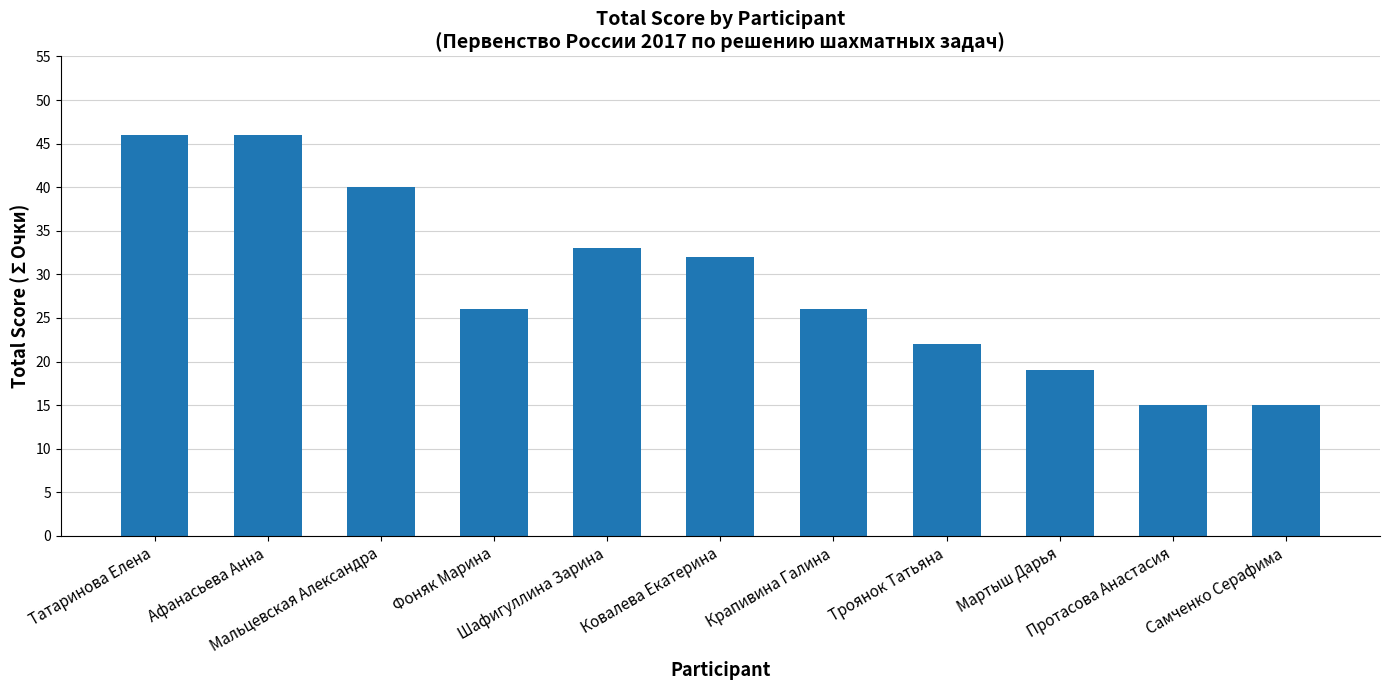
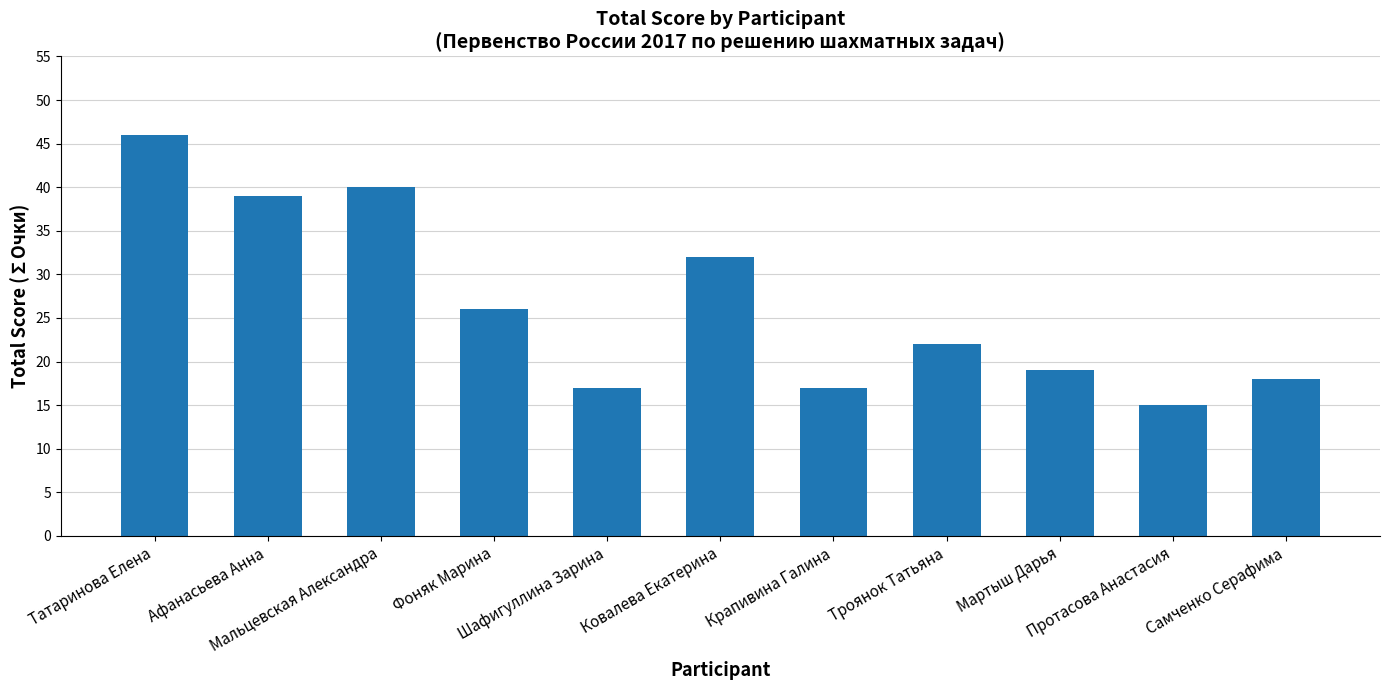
  {
    "Татаринова Елена": 46,
-   "Афанасьева Анна": 46,
+   "Афанасьева Анна": 39,
    "Мальцевская Александра": 40,
    "Фоняк Марина": 26,
-   "Шафигуллина Зарина": 33,
+   "Шафигуллина Зарина": 17,
    "Ковалева Екатерина": 32,
-   "Крапивина Галина": 26,
+   "Крапивина Галина": 17,
    "Троянок Татьяна": 22,
    "Мартыш Дарья": 19,
    "Протасова Анастасия": 15,
-   "Самченко Серафима": 15
+   "Самченко Серафима": 18
  }
